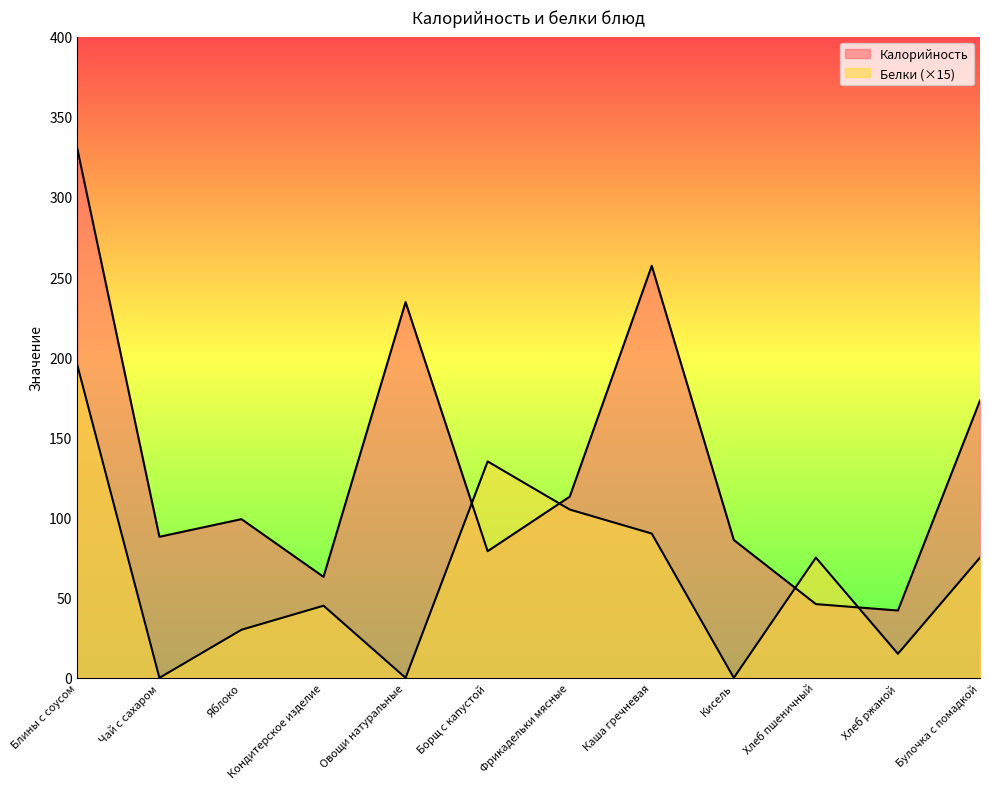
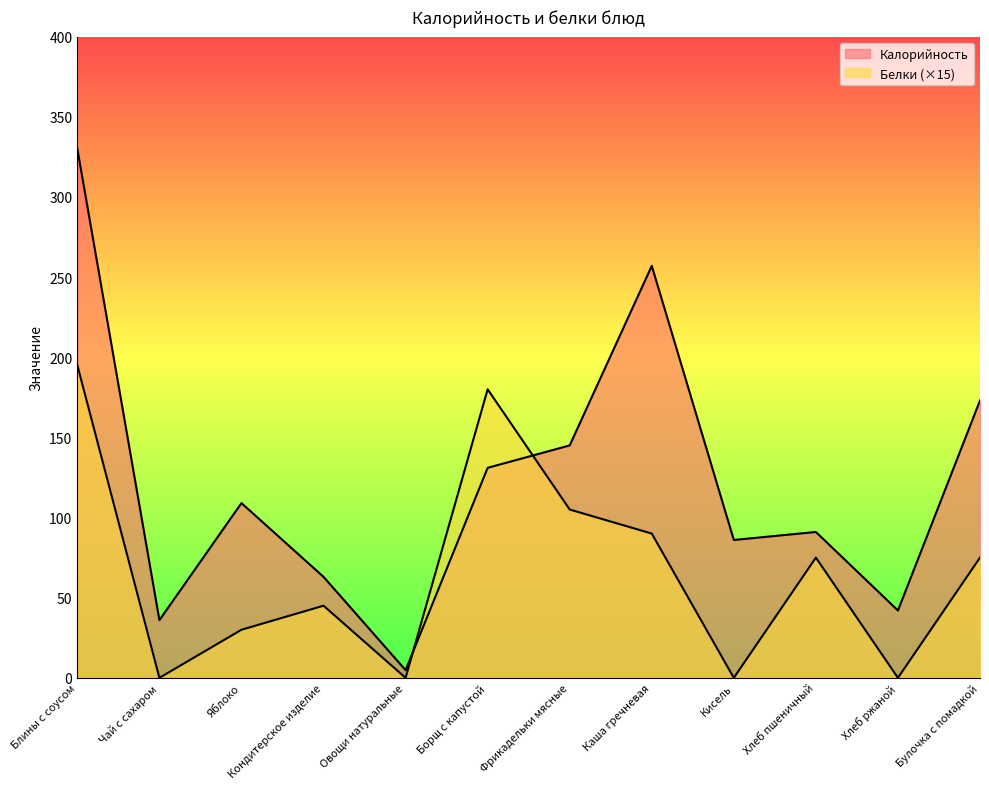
  {
    "Калорийность": {
      "Блины с соусом": 330,
-     "Чай с сахаром": 88,
-     "Яблоко": 99,
+     "Чай с сахаром": 36,
+     "Яблоко": 109,
      "Кондитерское изделие": 63,
-     "Овощи натуральные": 234,
-     "Борщ с капустой": 79,
-     "Фрикадельки мясные": 113,
+     "Овощи натуральные": 5,
+     "Борщ с капустой": 131,
+     "Фрикадельки мясные": 145,
      "Каша гречневая": 257,
      "Кисель": 86,
-     "Хлеб пшеничный": 46,
+     "Хлеб пшеничный": 91,
      "Хлеб ржаной": 42,
      "Булочка с помадкой": 173
    },
    "Белки (×15)": {
      "Блины с соусом": 195,
      "Чай с сахаром": 0,
      "Яблоко": 30,
      "Кондитерское изделие": 45,
      "Овощи натуральные": 0,
-     "Борщ с капустой": 135,
+     "Борщ с капустой": 180,
      "Фрикадельки мясные": 105,
      "Каша гречневая": 90,
      "Кисель": 0,
      "Хлеб пшеничный": 75,
-     "Хлеб ржаной": 15,
+     "Хлеб ржаной": 0,
      "Булочка с помадкой": 75
    }
  }
